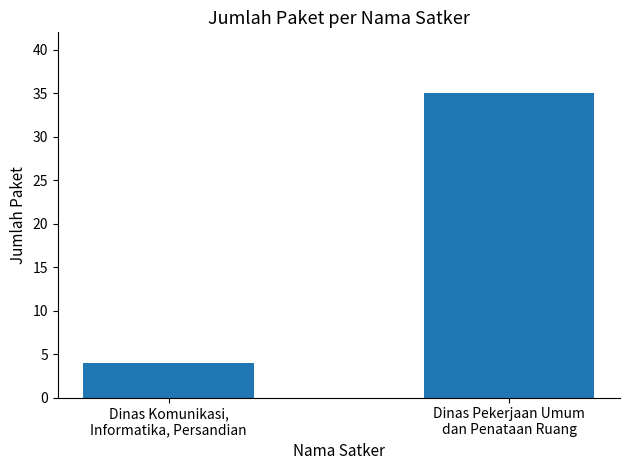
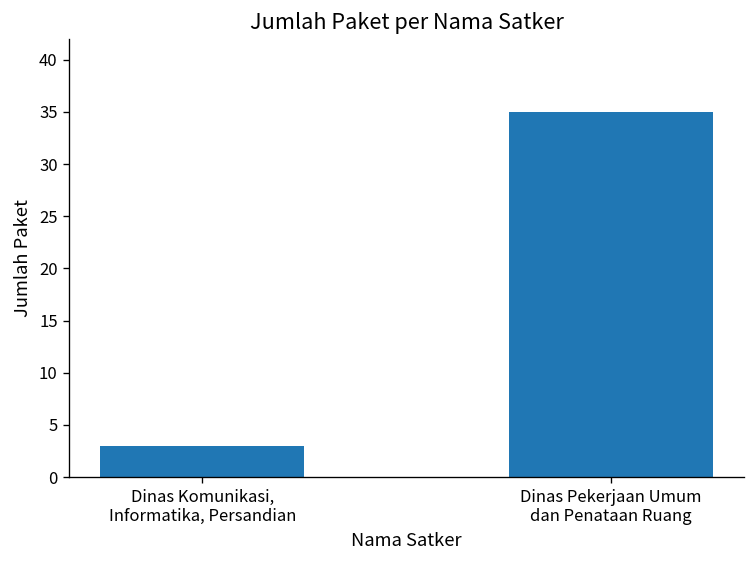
  {
-   "Dinas Komunikasi, Informatika, Persandian": 4,
+   "Dinas Komunikasi, Informatika, Persandian": 3,
    "Dinas Pekerjaan Umum dan Penataan Ruang": 35
  }
